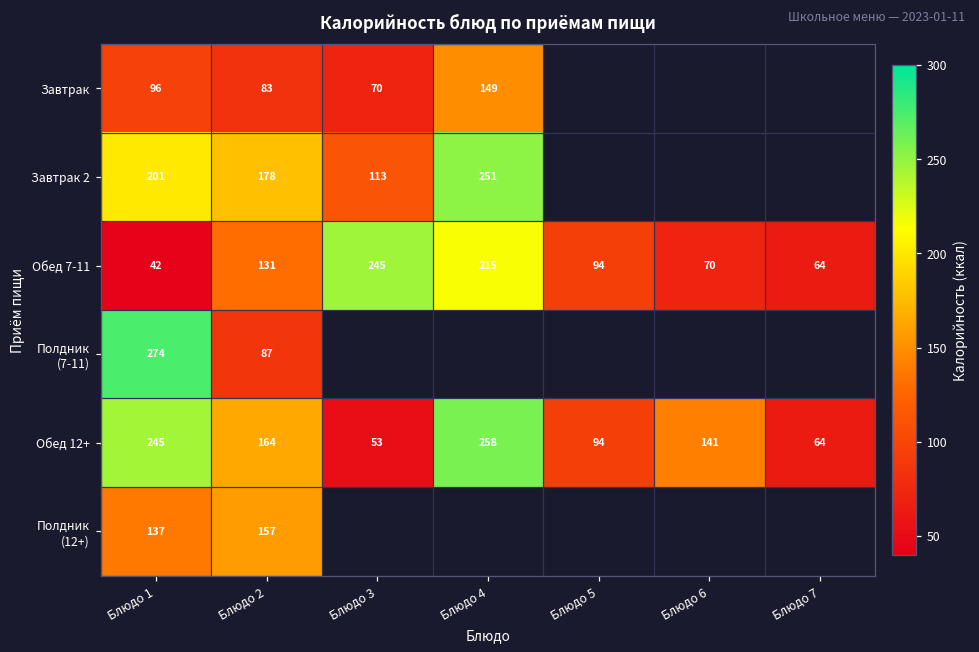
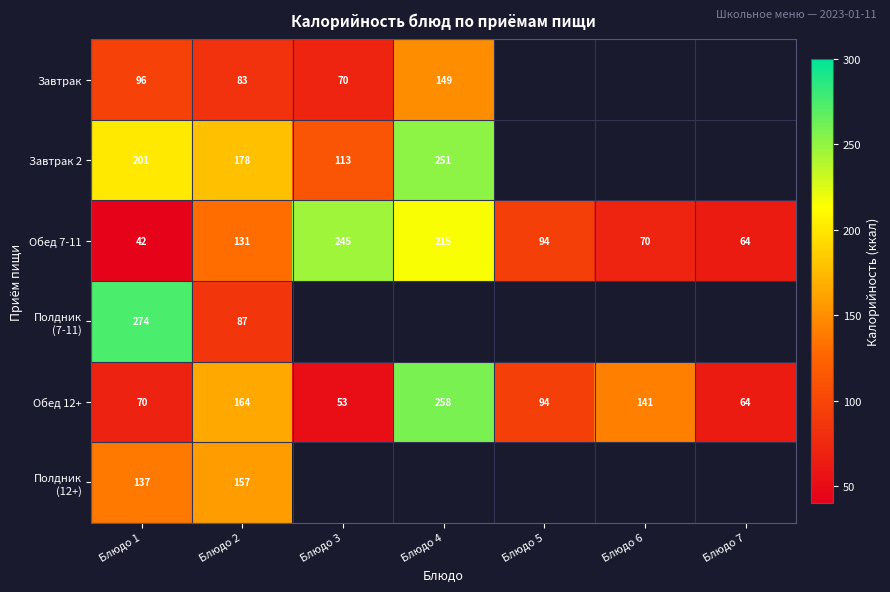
  {
    "Завтрак": {
      "Блюдо 1": 96,
      "Блюдо 2": 83,
      "Блюдо 3": 70,
      "Блюдо 4": 149
    },
    "Завтрак 2": {
      "Блюдо 1": 201,
      "Блюдо 2": 178,
      "Блюдо 3": 113,
      "Блюдо 4": 251
    },
    "Обед 7-11": {
      "Блюдо 1": 42,
      "Блюдо 2": 131,
      "Блюдо 3": 245,
      "Блюдо 4": 215,
      "Блюдо 5": 94,
      "Блюдо 6": 70,
      "Блюдо 7": 64
    },
    "Полдник (7-11)": {
      "Блюдо 1": 274,
      "Блюдо 2": 87
    },
    "Обед 12+": {
-     "Блюдо 1": 245,
+     "Блюдо 1": 70,
      "Блюдо 2": 164,
      "Блюдо 3": 53,
      "Блюдо 4": 258,
      "Блюдо 5": 94,
      "Блюдо 6": 141,
      "Блюдо 7": 64
    },
    "Полдник (12+)": {
      "Блюдо 1": 137,
      "Блюдо 2": 157
    }
  }
